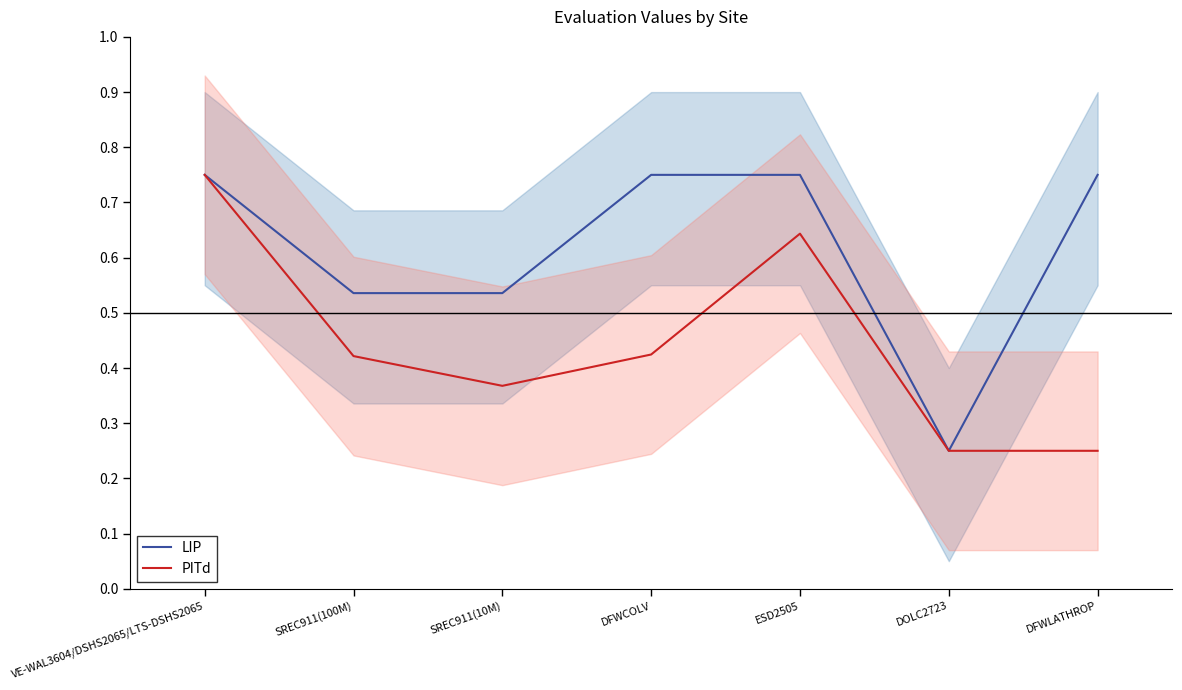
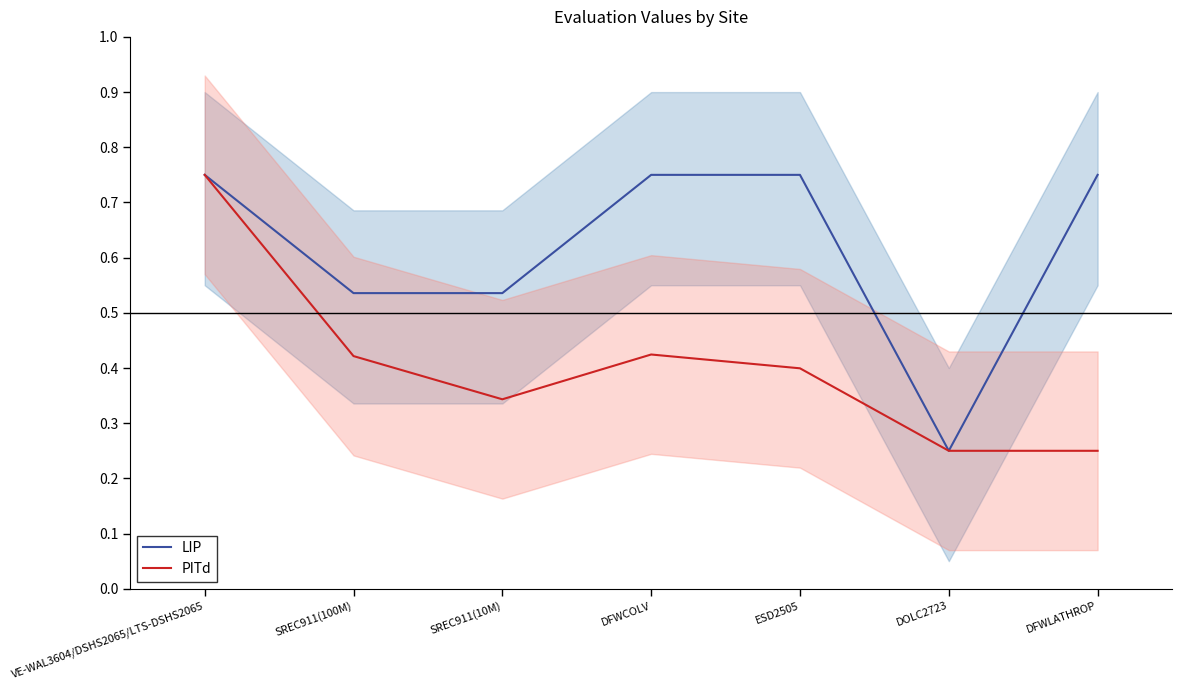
  {
    "PITd": {
      "SREC911(100M)": 0.42,
-     "SREC911(10M)": 0.37,
+     "SREC911(10M)": 0.34,
      "DFWCOLV": 0.42,
-     "ESD2505": 0.64,
+     "ESD2505": 0.40,
      "DFWLATHROP": 0.25
    }
  }
